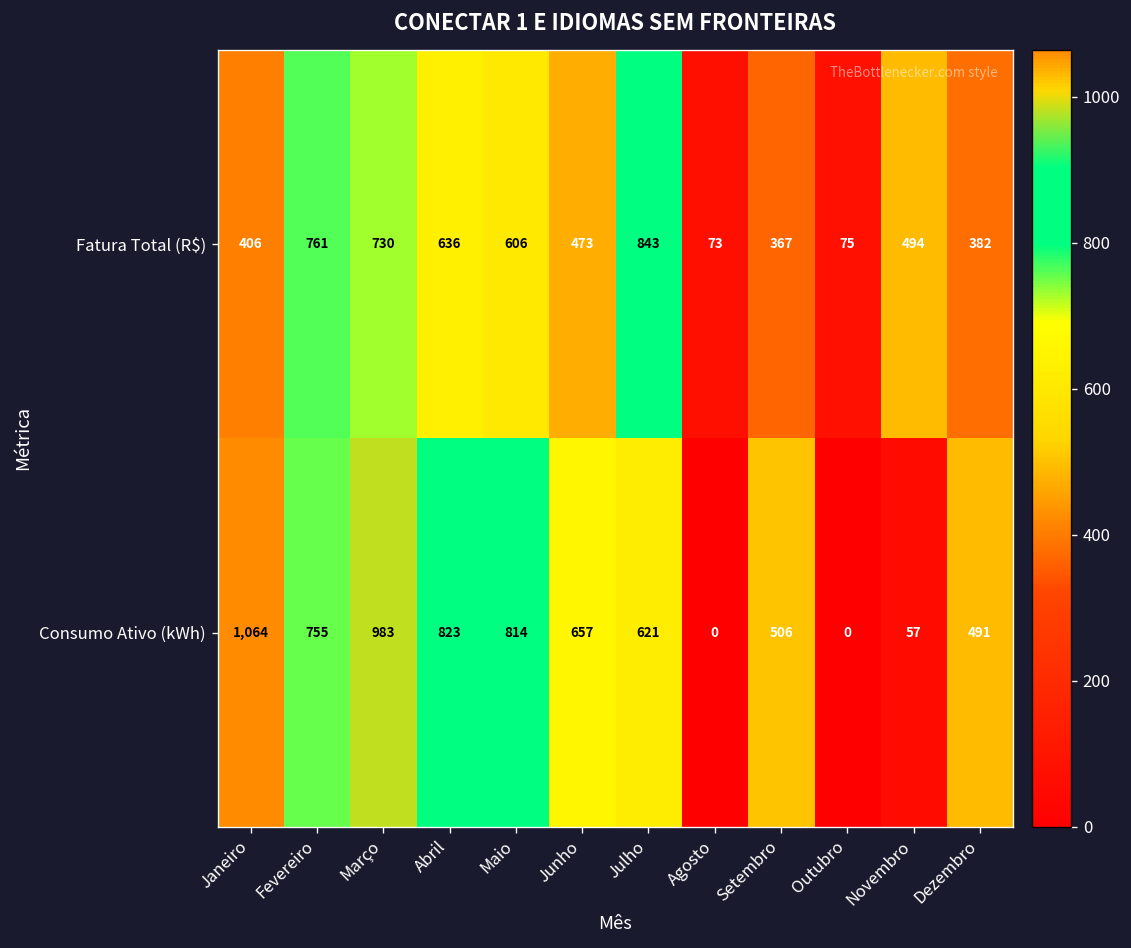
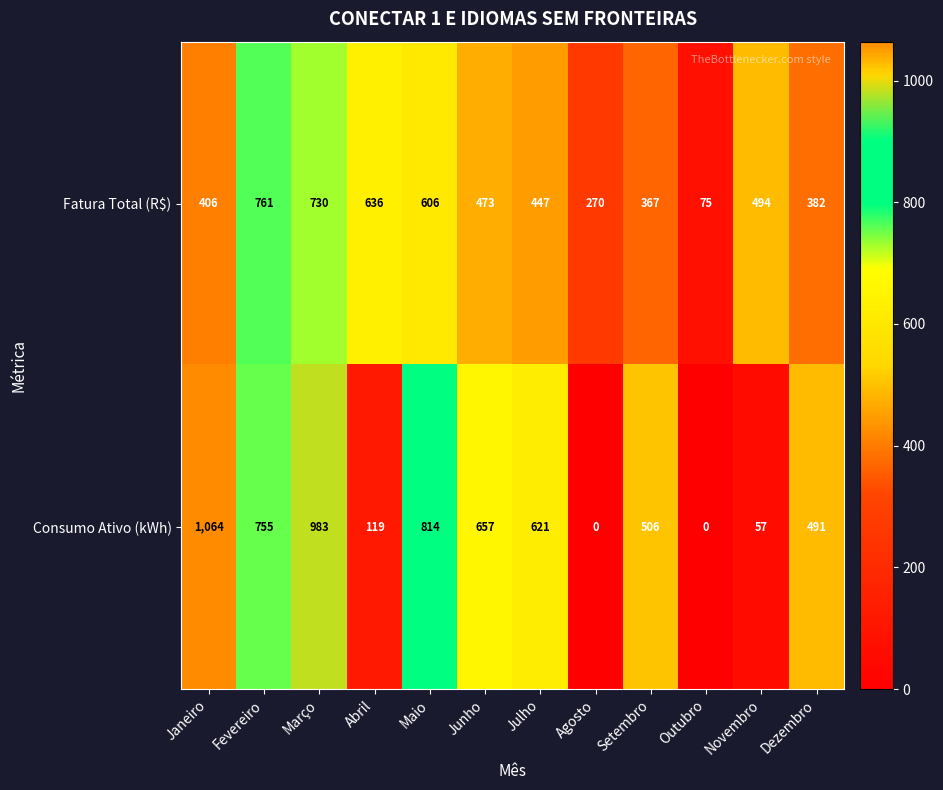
  {
    "Fatura Total (R$)": {
      "Janeiro": "406",
      "Fevereiro": "761",
      "Março": "730",
      "Abril": "636",
      "Maio": "606",
      "Junho": "473",
-     "Julho": "843",
-     "Agosto": "73",
+     "Julho": "447",
+     "Agosto": "270",
      "Setembro": "367",
      "Outubro": "75",
      "Dezembro": "382"
    },
    "Consumo Ativo (kWh)": {
      "Janeiro": "1,064",
      "Fevereiro": "755",
      "Março": "983",
-     "Abril": "823",
+     "Abril": "119",
      "Maio": "814",
      "Junho": "657",
      "Julho": "621",
      "Agosto": "0",
      "Setembro": "506",
      "Outubro": "0",
      "Novembro": "57",
      "Dezembro": "491"
    }
  }
